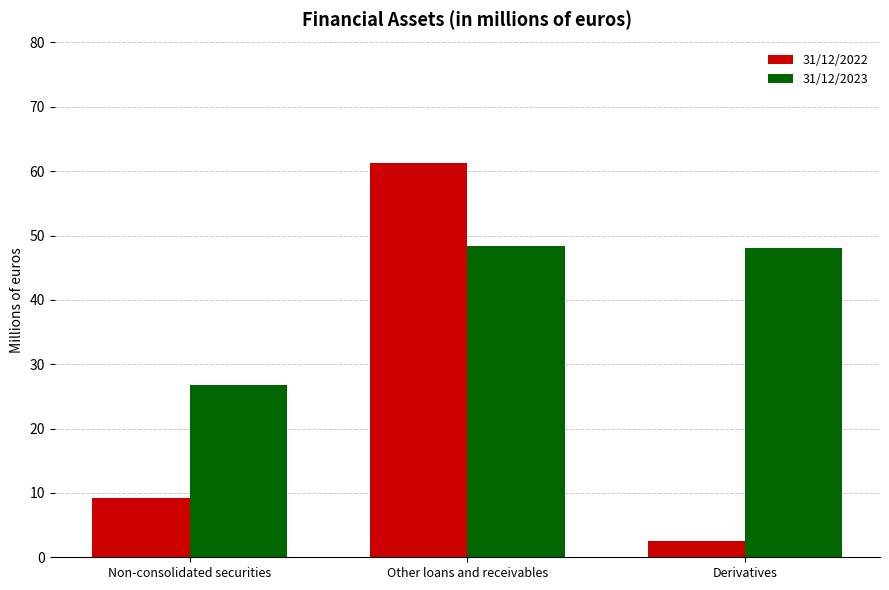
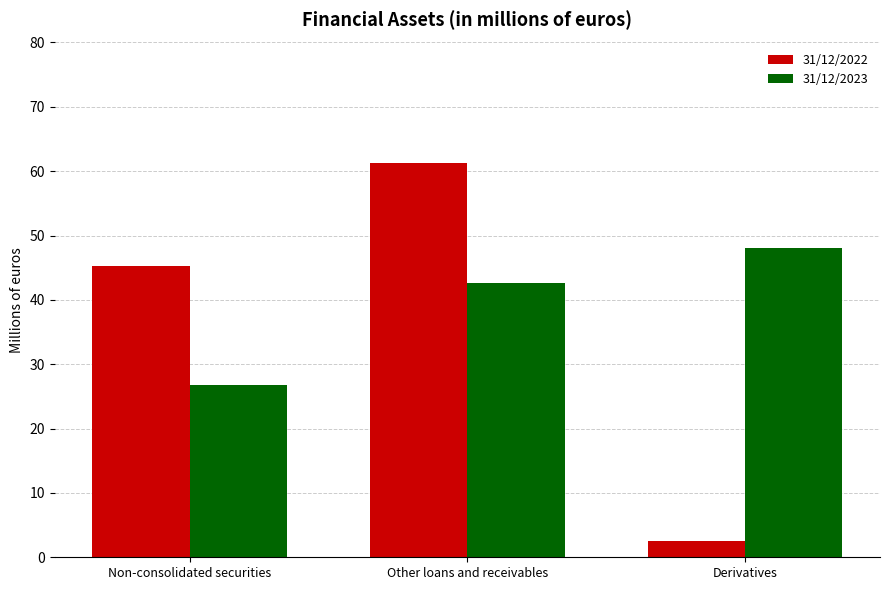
  {
    "31/12/2022": {
-     "Non-consolidated securities": 9,
+     "Non-consolidated securities": 45,
      "Other loans and receivables": 61,
      "Derivatives": 3
    },
    "31/12/2023": {
      "Non-consolidated securities": 27,
-     "Other loans and receivables": 48,
+     "Other loans and receivables": 43,
      "Derivatives": 48
    }
  }
